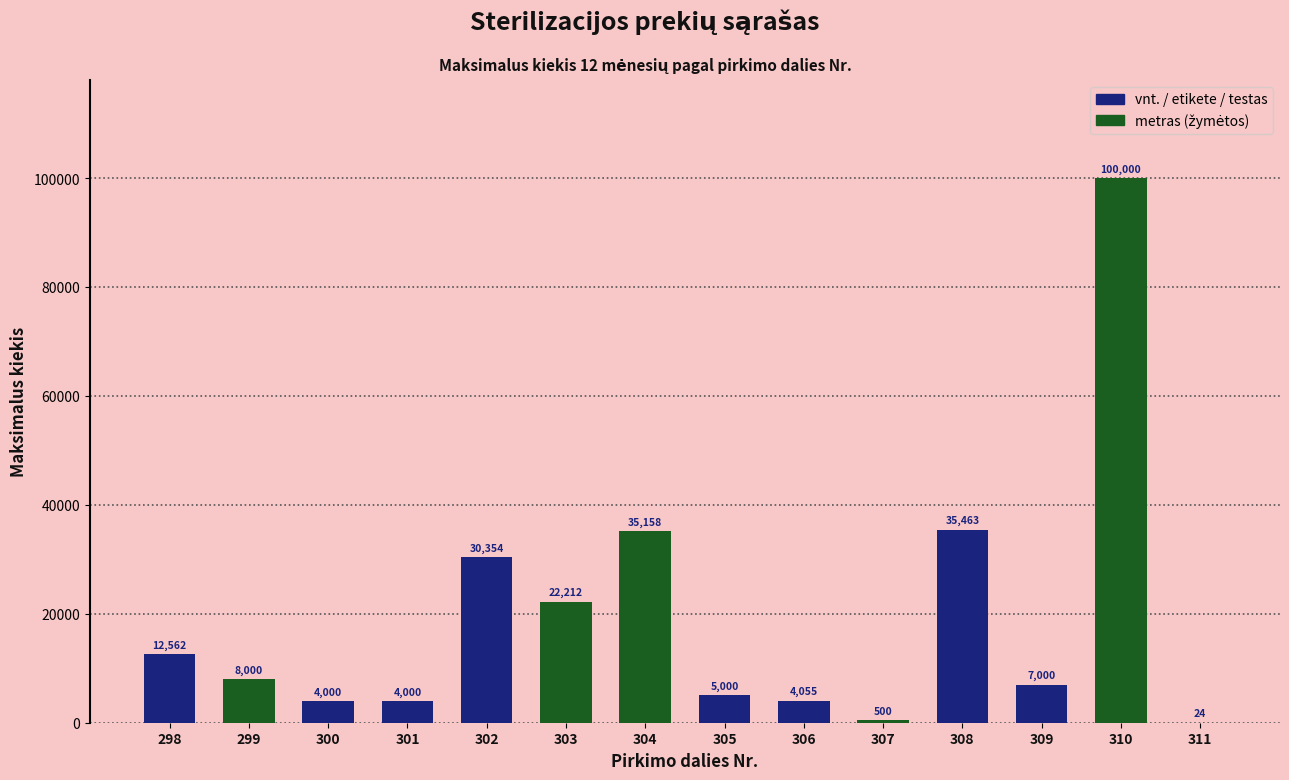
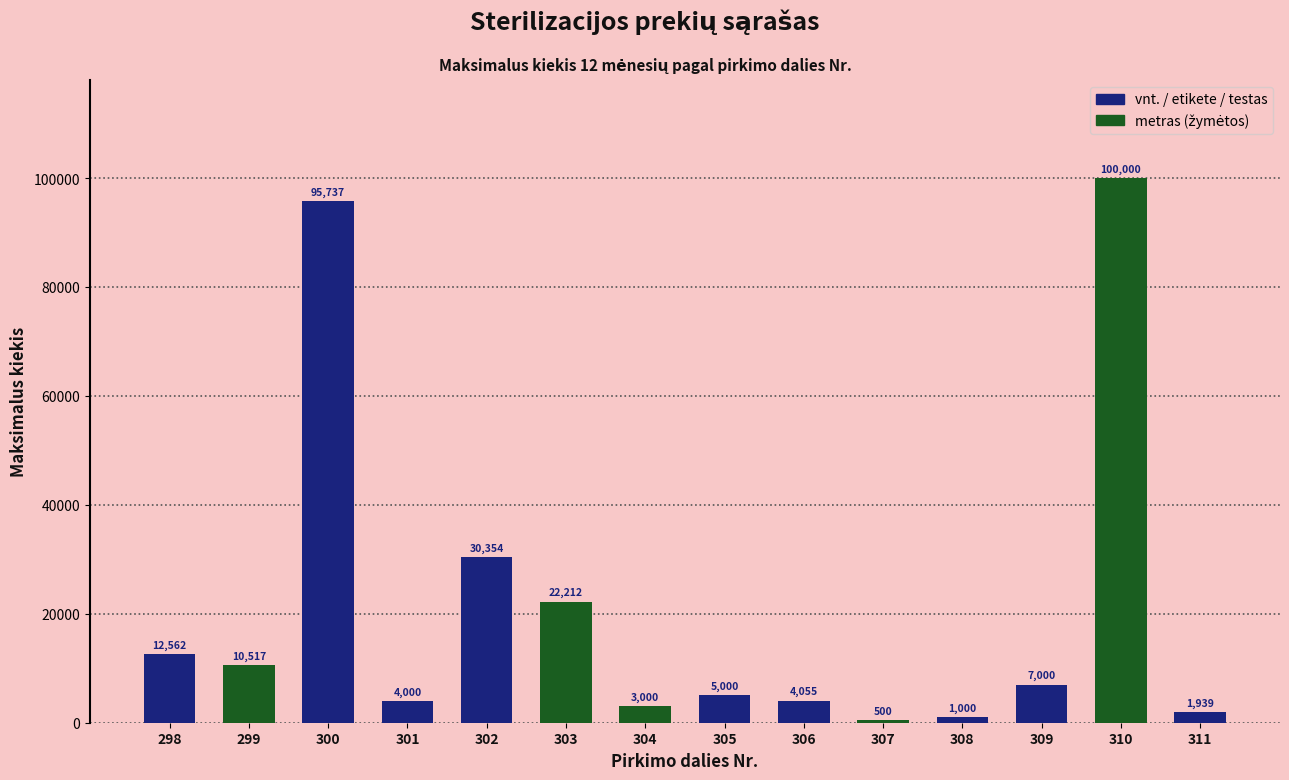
  {
    "298": "12,562",
-   "299": "8,000",
-   "300": "4,000",
+   "299": "10,517",
+   "300": "95,737",
    "301": "4,000",
    "302": "30,354",
    "303": "22,212",
-   "304": "35,158",
+   "304": "3,000",
    "305": "5,000",
    "306": "4,055",
    "307": "500",
-   "308": "35,463",
+   "308": "1,000",
    "309": "7,000",
    "310": "100,000",
-   "311": "24"
+   "311": "1,939"
  }
